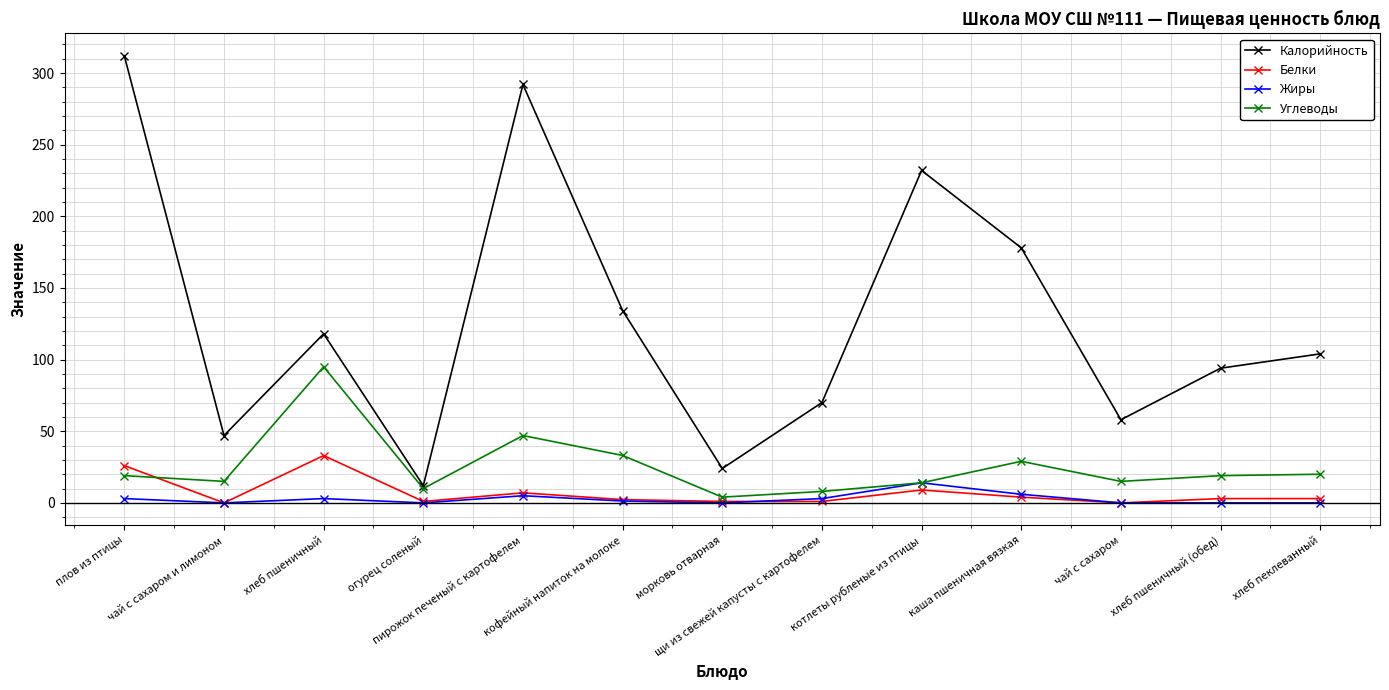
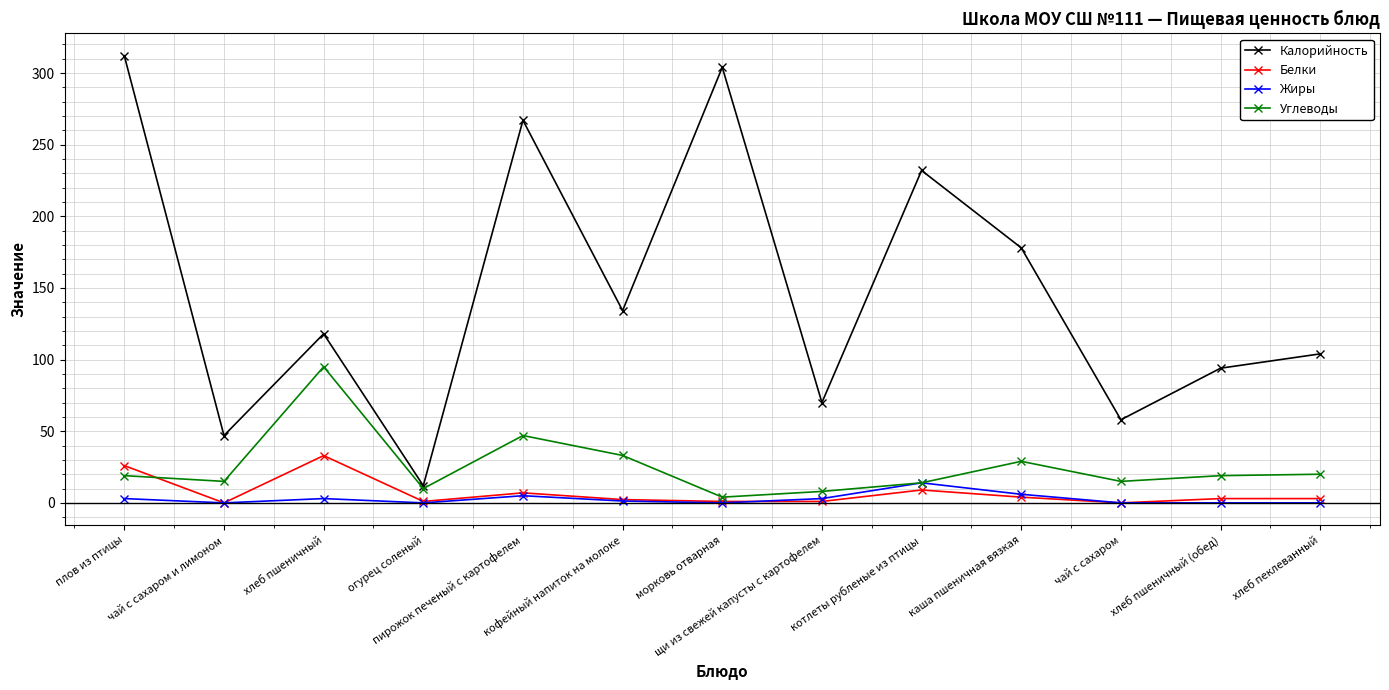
  {
    "Калорийность": {
      "плов из птицы": 312,
      "чай с сахаром и лимоном": 47,
      "хлеб пшеничный": 118,
      "огурец соленый": 12,
-     "пирожок печеный с картофелем": 292,
+     "пирожок печеный с картофелем": 267,
      "кофейный напиток на молоке": 134,
-     "морковь отварная": 24,
+     "морковь отварная": 304,
      "щи из свежей капусты с картофелем": 70,
      "котлеты рубленые из птицы": 232,
      "каша пшеничная вязкая": 178,
      "чай с сахаром": 58,
      "хлеб пшеничный (обед)": 94,
      "хлеб пеклеванный": 104
    },
    "Белки": {
      "плов из птицы": 26,
      "хлеб пшеничный": 33,
      "пирожок печеный с картофелем": 7,
      "щи из свежей капусты с картофелем": 1,
      "котлеты рубленые из птицы": 9,
      "каша пшеничная вязкая": 4,
      "хлеб пшеничный (обед)": 3,
      "хлеб пеклеванный": 3
    },
    "Жиры": {
      "плов из птицы": 3,
      "хлеб пшеничный": 3,
      "пирожок печеный с картофелем": 5,
      "щи из свежей капусты с картофелем": 3,
      "каша пшеничная вязкая": 6,
      "хлеб пшеничный (обед)": 0,
      "хлеб пеклеванный": 0
    },
    "Углеводы": {
      "плов из птицы": 19,
      "чай с сахаром и лимоном": 15,
      "хлеб пшеничный": 95,
      "огурец соленый": 10,
      "пирожок печеный с картофелем": 47,
      "кофейный напиток на молоке": 33,
      "морковь отварная": 4,
      "щи из свежей капусты с картофелем": 8,
      "каша пшеничная вязкая": 29,
      "чай с сахаром": 15,
      "хлеб пшеничный (обед)": 19,
      "хлеб пеклеванный": 20
    }
  }
